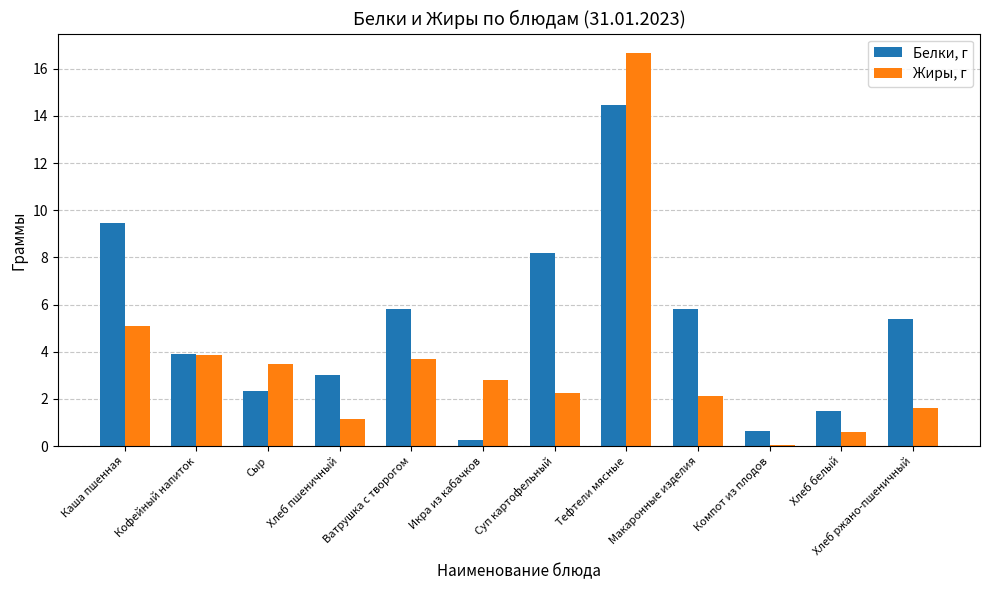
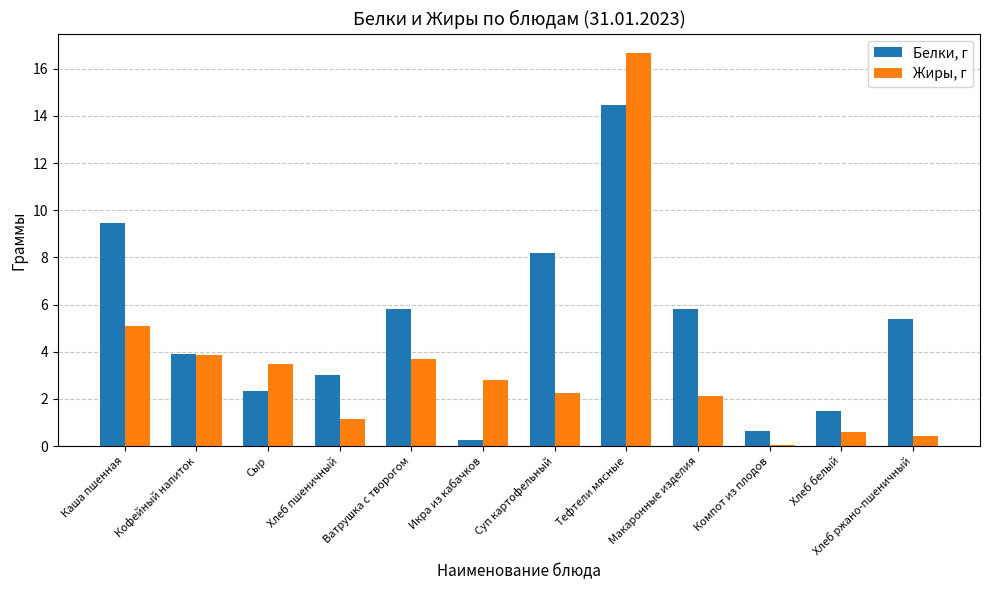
  {
    "Белки, г": {
      "Каша пшенная": 9.4,
      "Кофейный напиток": 3.9,
      "Сыр": 2.3,
      "Хлеб пшеничный": 3.0,
      "Ватрушка с творогом": 5.8,
      "Икра из кабачков": 0.3,
      "Суп картофельный": 8.2,
      "Тефтели мясные": 14.4,
      "Макаронные изделия": 5.8,
      "Компот из плодов": 0.6,
      "Хлеб белый": 1.5,
      "Хлеб ржано-пшеничный": 5.4
    },
    "Жиры, г": {
      "Каша пшенная": 5.1,
      "Кофейный напиток": 3.8,
      "Сыр": 3.5,
      "Хлеб пшеничный": 1.2,
      "Ватрушка с творогом": 3.7,
      "Икра из кабачков": 2.8,
      "Суп картофельный": 2.3,
      "Тефтели мясные": 16.7,
      "Макаронные изделия": 2.1,
      "Хлеб белый": 0.6,
-     "Хлеб ржано-пшеничный": 1.6
+     "Хлеб ржано-пшеничный": 0.4
    }
  }
